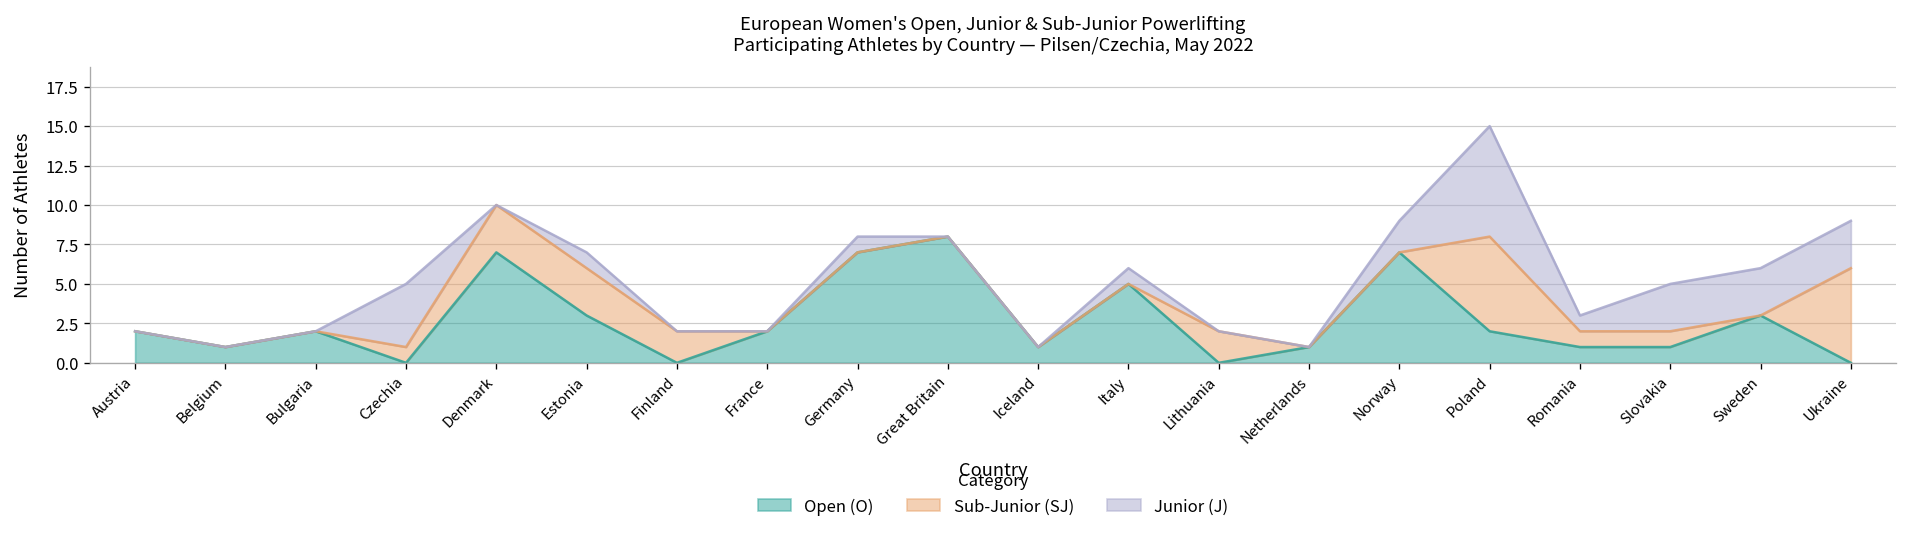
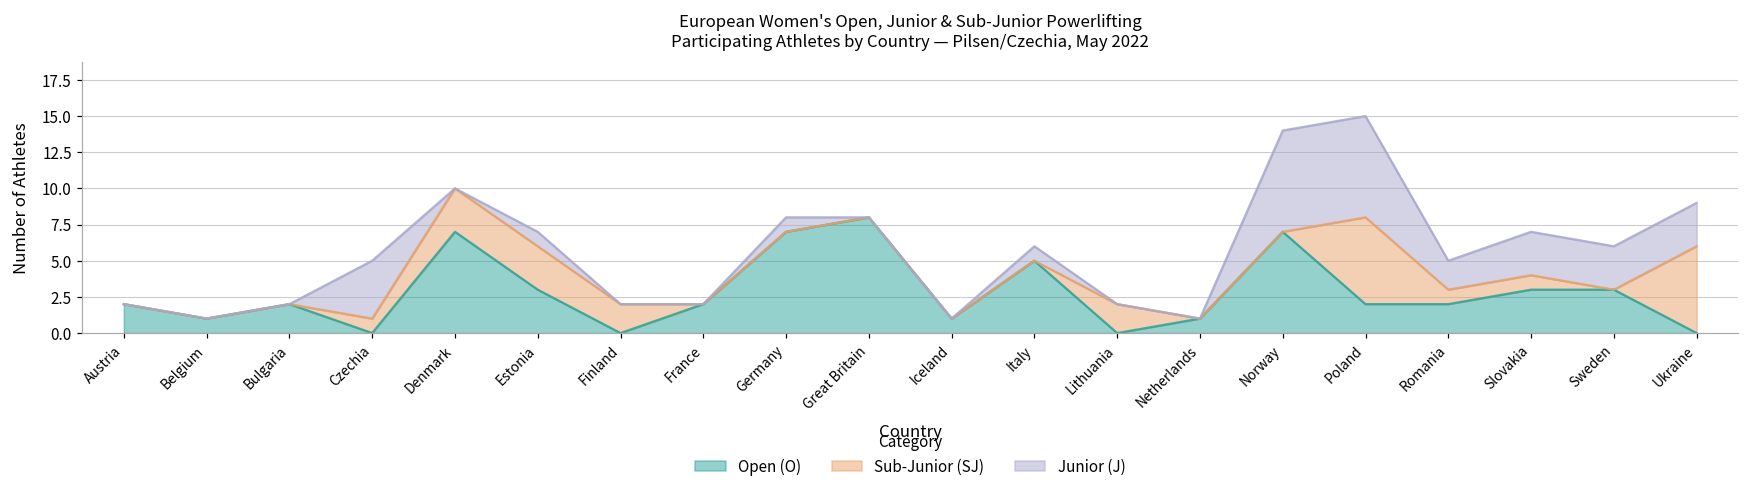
  {
    "Open (O)": {
      "Czechia": 0,
      "Denmark": 7,
      "Estonia": 3,
      "Finland": 0,
      "Lithuania": 0,
      "Poland": 2,
-     "Romania": 1,
-     "Slovakia": 1,
+     "Romania": 2,
+     "Slovakia": 3,
      "Ukraine": 0
    },
    "Sub-Junior (SJ)": {
      "Czechia": 1,
      "Estonia": 3,
      "Poland": 6,
      "Romania": 1,
      "Slovakia": 1,
      "Ukraine": 6
    },
    "Junior (J)": {
      "Czechia": 4,
      "Estonia": 1,
      "Germany": 1,
      "Italy": 1,
-     "Norway": 2,
+     "Norway": 7,
      "Poland": 7,
-     "Romania": 1,
+     "Romania": 2,
      "Slovakia": 3,
      "Sweden": 3,
      "Ukraine": 3
    }
  }
